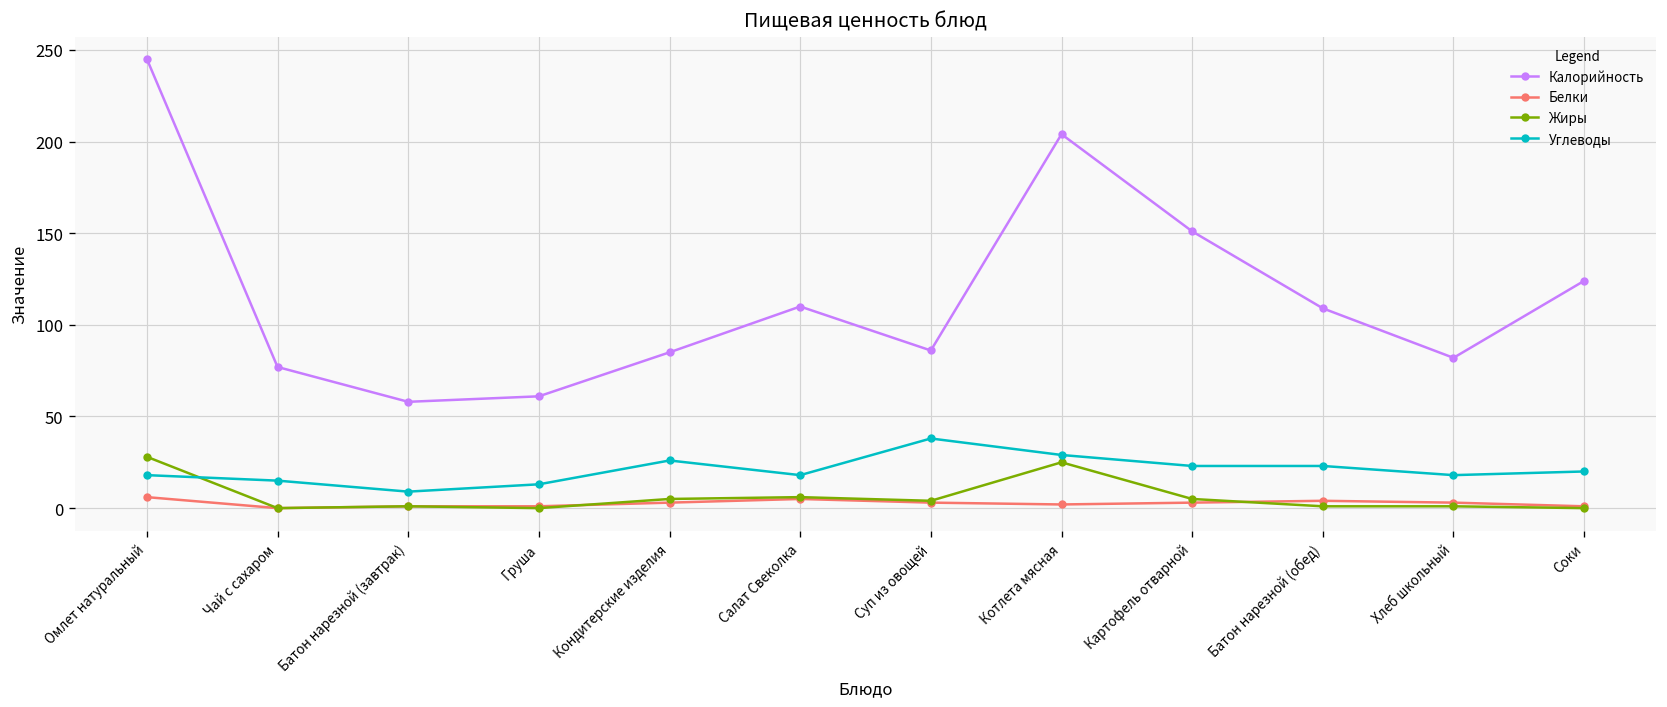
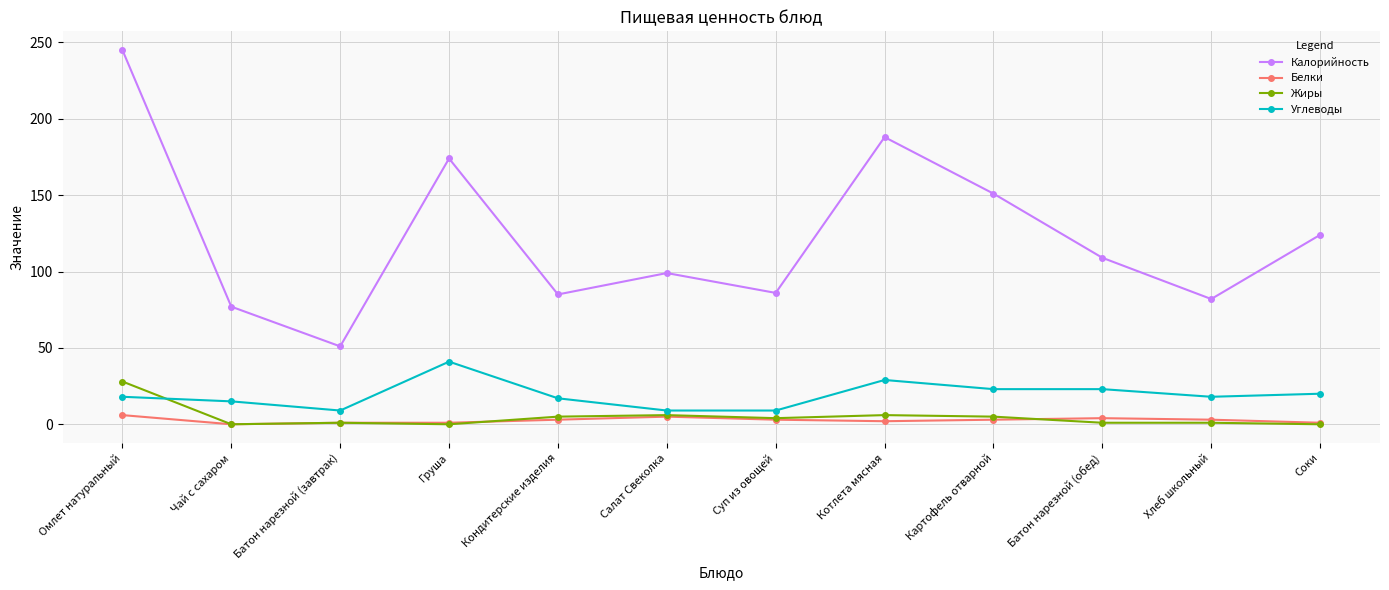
  {
    "Калорийность": {
      "Омлет натуральный": 245,
      "Чай с сахаром": 77,
-     "Батон нарезной (завтрак)": 58,
-     "Груша": 61,
+     "Батон нарезной (завтрак)": 51,
+     "Груша": 174,
      "Кондитерские изделия": 85,
-     "Салат Свеколка": 110,
+     "Салат Свеколка": 99,
      "Суп из овощей": 86,
-     "Котлета мясная": 204,
+     "Котлета мясная": 188,
      "Картофель отварной": 151,
      "Батон нарезной (обед)": 109,
      "Хлеб школьный": 82,
      "Соки": 124
    },
    "Белки": {
      "Омлет натуральный": 6,
      "Кондитерские изделия": 3,
      "Котлета мясная": 2,
      "Картофель отварной": 3,
      "Батон нарезной (обед)": 4,
      "Хлеб школьный": 3
    },
    "Жиры": {
      "Омлет натуральный": 28,
      "Кондитерские изделия": 5,
-     "Котлета мясная": 25,
+     "Котлета мясная": 6,
      "Картофель отварной": 5,
      "Батон нарезной (обед)": 1,
      "Хлеб школьный": 1
    },
    "Углеводы": {
      "Омлет натуральный": 18,
      "Чай с сахаром": 15,
      "Батон нарезной (завтрак)": 9,
-     "Груша": 13,
-     "Кондитерские изделия": 26,
-     "Салат Свеколка": 18,
-     "Суп из овощей": 38,
+     "Груша": 41,
+     "Кондитерские изделия": 17,
+     "Салат Свеколка": 9,
+     "Суп из овощей": 9,
      "Котлета мясная": 29,
      "Картофель отварной": 23,
      "Батон нарезной (обед)": 23,
      "Хлеб школьный": 18,
      "Соки": 20
    }
  }
